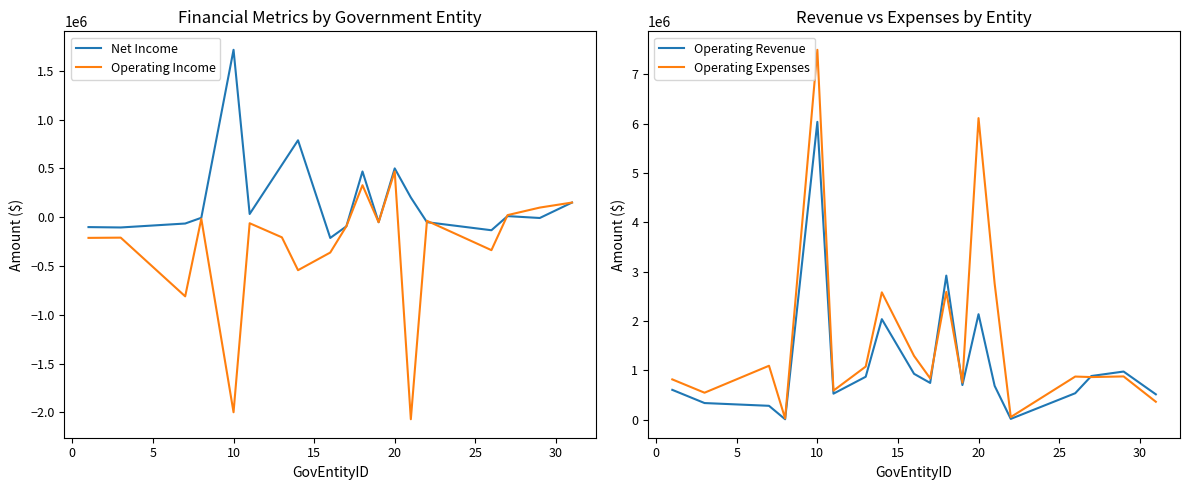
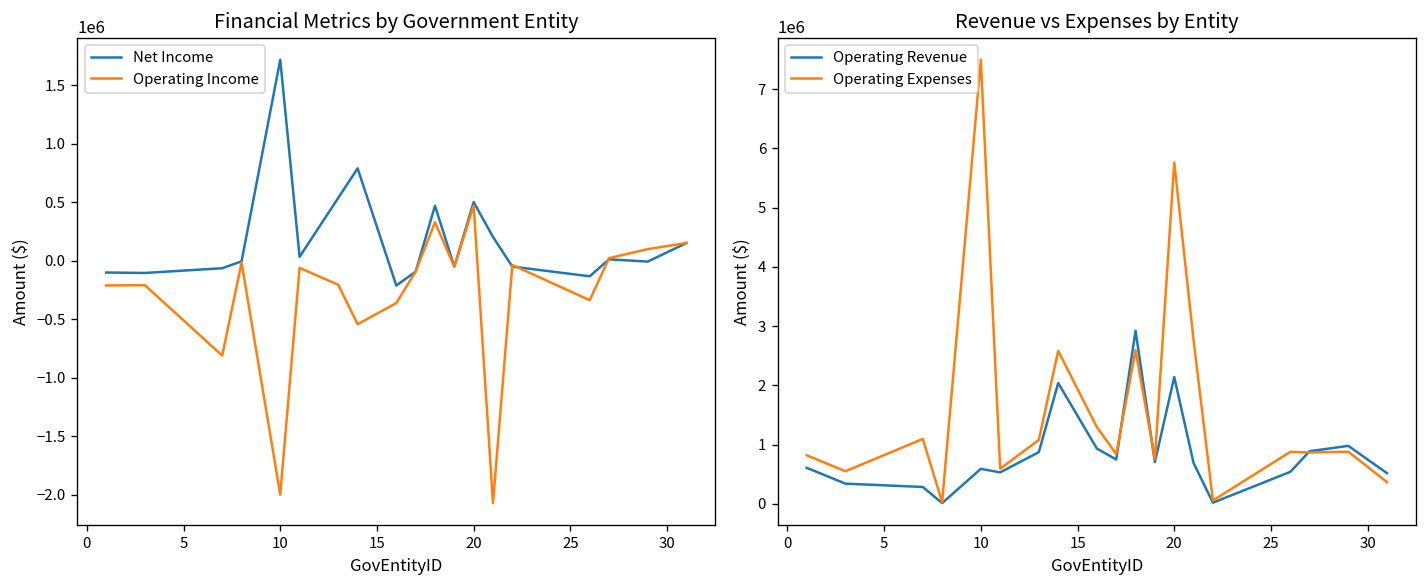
  {
    "Financial Metrics by Government Entity": {
      "Net Income": {
        "10": 1700000,
        "20": 500000
      },
      "Operating Income": {
        "10": -2000000,
        "20": 500000
      }
    },
    "Revenue vs Expenses by Entity": {
      "Operating Revenue": {
-       "10": 6000000,
+       "10": 600000,
        "20": 2100000
      },
      "Operating Expenses": {
        "10": 7500000,
-       "20": 6100000
+       "20": 5800000
      }
    }
  }
